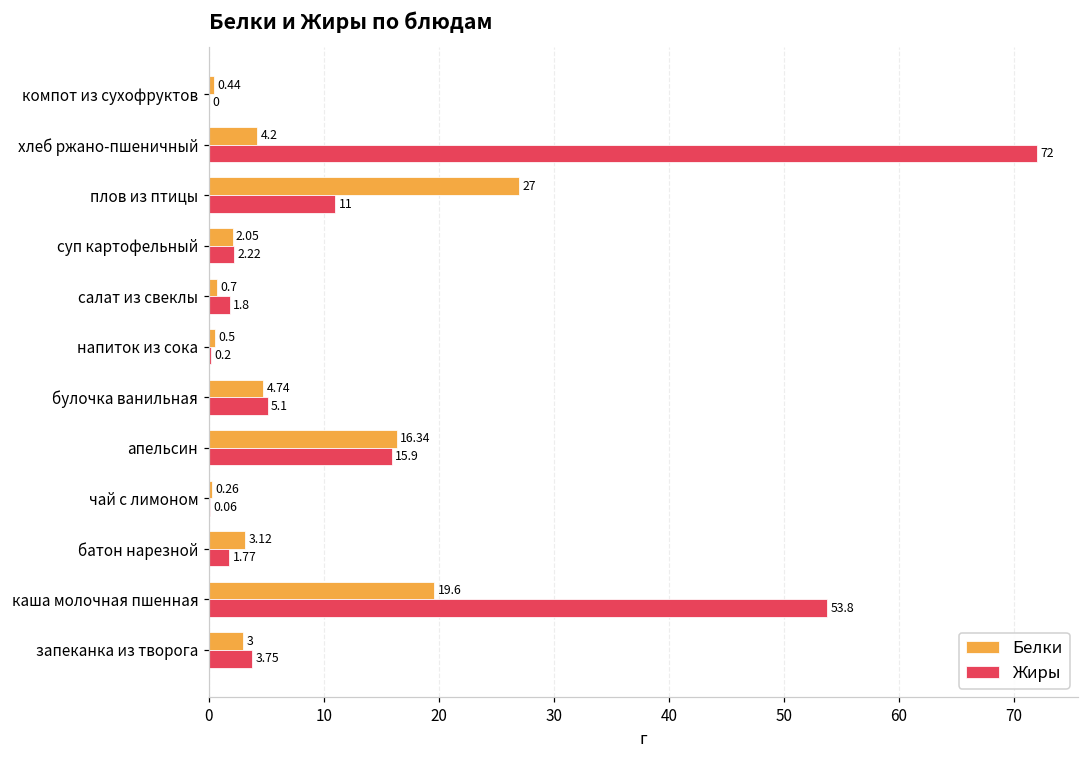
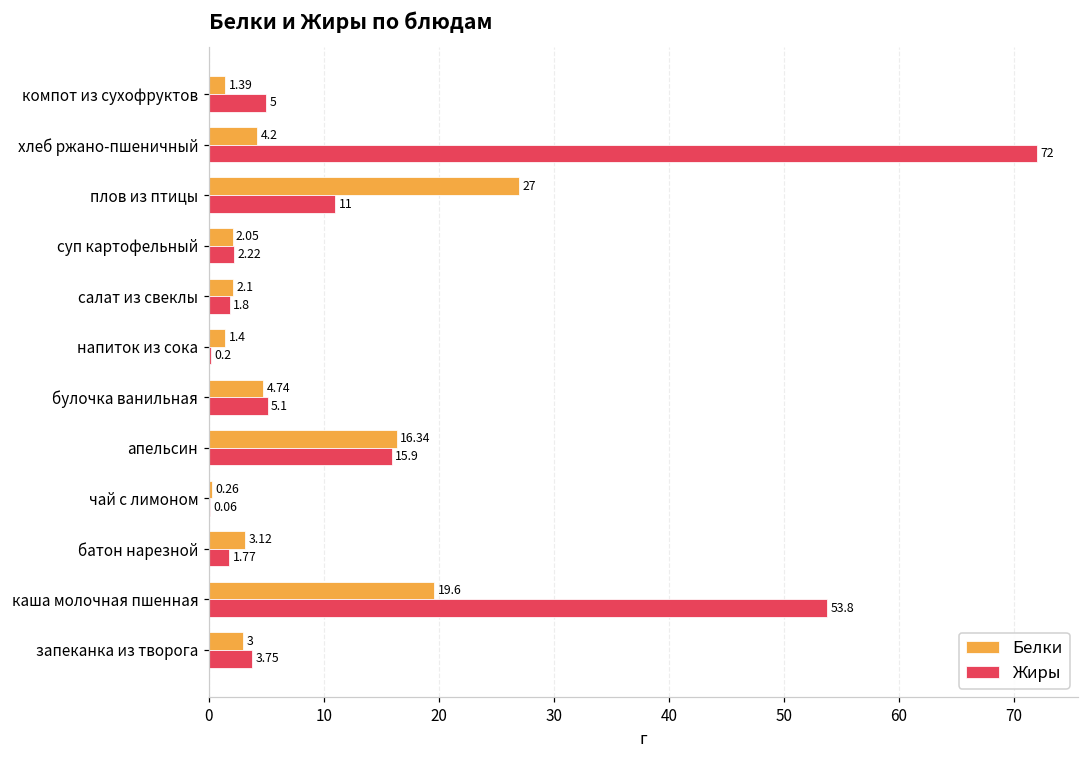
  {
    "Белки": {
-     "компот из сухофруктов": 0.44,
+     "компот из сухофруктов": 1.39,
      "хлеб ржано-пшеничный": 4.2,
      "плов из птицы": 27,
      "суп картофельный": 2.05,
-     "салат из свеклы": 0.7,
-     "напиток из сока": 0.5,
+     "салат из свеклы": 2.1,
+     "напиток из сока": 1.4,
      "булочка ванильная": 4.74,
      "апельсин": 16.34,
      "чай с лимоном": 0.26,
      "батон нарезной": 3.12,
      "каша молочная пшенная": 19.6,
      "запеканка из творога": 3
    },
    "Жиры": {
-     "компот из сухофруктов": 0,
+     "компот из сухофруктов": 5,
      "хлеб ржано-пшеничный": 72,
      "плов из птицы": 11,
      "суп картофельный": 2.22,
      "салат из свеклы": 1.8,
      "напиток из сока": 0.2,
      "булочка ванильная": 5.1,
      "апельсин": 15.9,
      "чай с лимоном": 0.06,
      "батон нарезной": 1.77,
      "каша молочная пшенная": 53.8,
      "запеканка из творога": 3.75
    }
  }
